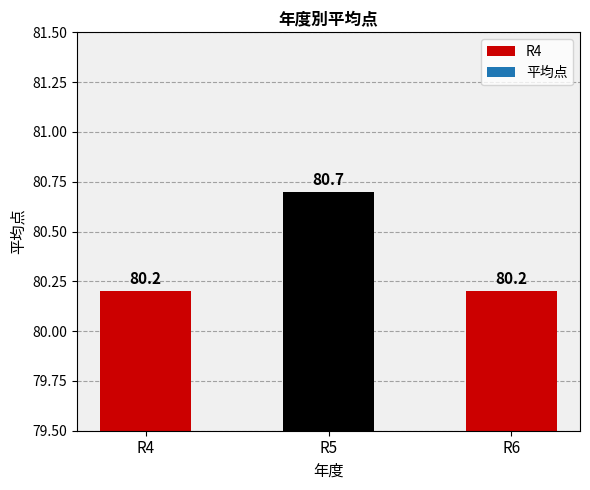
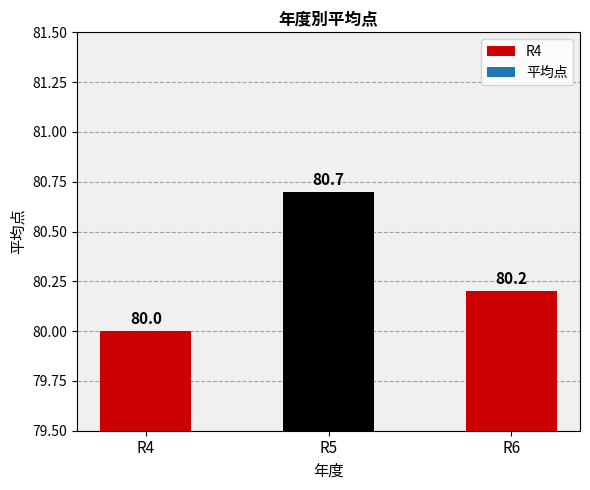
  {
-   "R4": 80.2,
+   "R4": 80.0,
    "R5": 80.7,
    "R6": 80.2
  }
